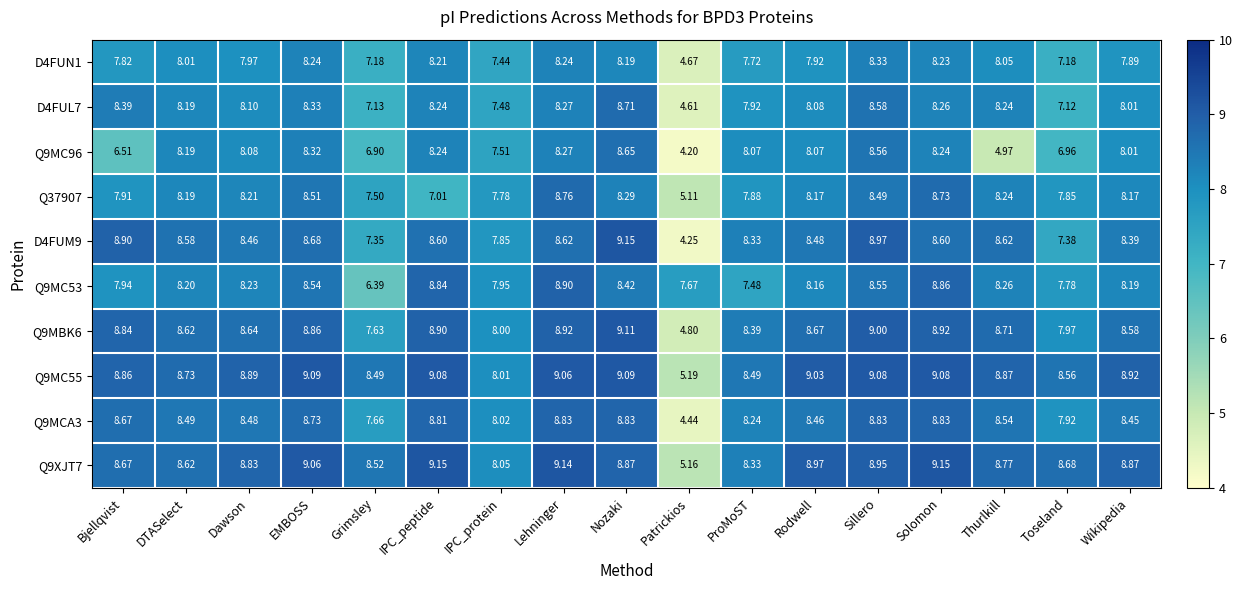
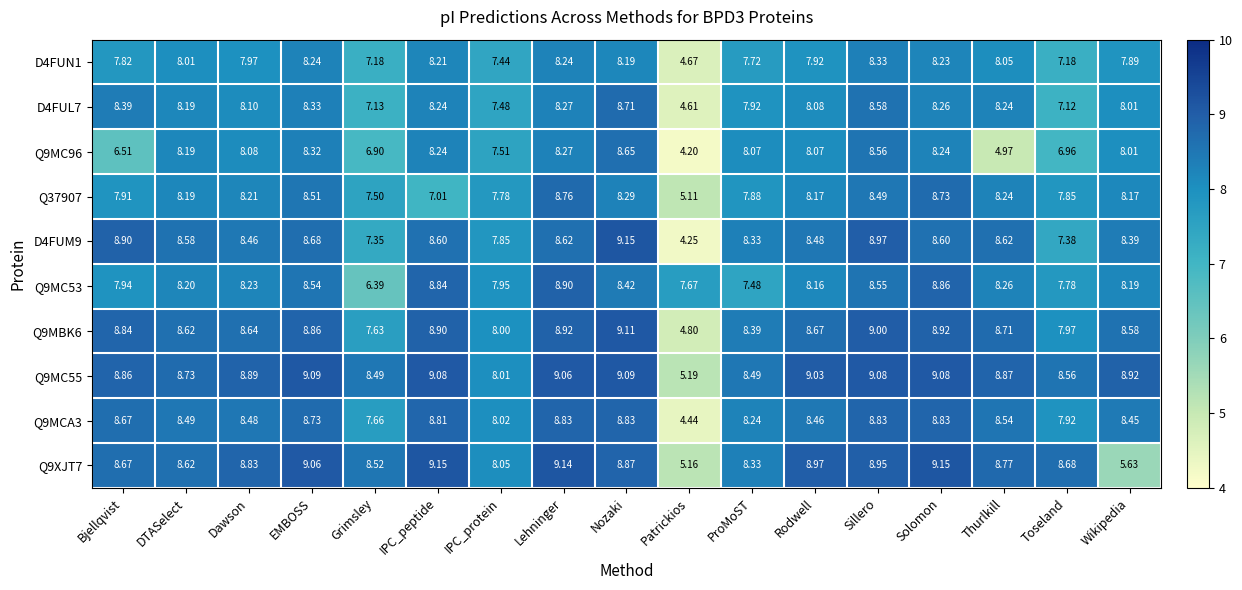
  {
    "D4FUN1": {
      "Bjellqvist": 7.82,
      "DTASelect": 8.01,
      "Dawson": 7.97,
      "EMBOSS": 8.24,
      "Grimsley": 7.18,
      "IPC_peptide": 8.21,
      "IPC_protein": 7.44,
      "Lehninger": 8.24,
      "Nozaki": 8.19,
      "Patrickios": 4.67,
      "ProMoST": 7.72,
      "Rodwell": 7.92,
      "Sillero": 8.33,
      "Solomon": 8.23,
      "Thurlkill": 8.05,
      "Toseland": 7.18,
      "Wikipedia": 7.89
    },
    "D4FUL7": {
      "Bjellqvist": 8.39,
      "DTASelect": 8.19,
      "Dawson": 8.10,
      "EMBOSS": 8.33,
      "Grimsley": 7.13,
      "IPC_peptide": 8.24,
      "IPC_protein": 7.48,
      "Lehninger": 8.27,
      "Nozaki": 8.71,
      "Patrickios": 4.61,
      "ProMoST": 7.92,
      "Rodwell": 8.08,
      "Sillero": 8.58,
      "Solomon": 8.26,
      "Thurlkill": 8.24,
      "Toseland": 7.12,
      "Wikipedia": 8.01
    },
    "Q9MC96": {
      "Bjellqvist": 6.51,
      "DTASelect": 8.19,
      "Dawson": 8.08,
      "EMBOSS": 8.32,
      "Grimsley": 6.90,
      "IPC_peptide": 8.24,
      "IPC_protein": 7.51,
      "Lehninger": 8.27,
      "Nozaki": 8.65,
      "Patrickios": 4.20,
      "ProMoST": 8.07,
      "Rodwell": 8.07,
      "Sillero": 8.56,
      "Solomon": 8.24,
      "Thurlkill": 4.97,
      "Toseland": 6.96,
      "Wikipedia": 8.01
    },
    "Q37907": {
      "Bjellqvist": 7.91,
      "DTASelect": 8.19,
      "Dawson": 8.21,
      "EMBOSS": 8.51,
      "Grimsley": 7.50,
      "IPC_peptide": 7.01,
      "IPC_protein": 7.78,
      "Lehninger": 8.76,
      "Nozaki": 8.29,
      "Patrickios": 5.11,
      "ProMoST": 7.88,
      "Rodwell": 8.17,
      "Sillero": 8.49,
      "Solomon": 8.73,
      "Thurlkill": 8.24,
      "Toseland": 7.85,
      "Wikipedia": 8.17
    },
    "D4FUM9": {
      "Bjellqvist": 8.90,
      "DTASelect": 8.58,
      "Dawson": 8.46,
      "EMBOSS": 8.68,
      "Grimsley": 7.35,
      "IPC_peptide": 8.60,
      "IPC_protein": 7.85,
      "Lehninger": 8.62,
      "Nozaki": 9.15,
      "Patrickios": 4.25,
      "ProMoST": 8.33,
      "Rodwell": 8.48,
      "Sillero": 8.97,
      "Solomon": 8.60,
      "Thurlkill": 8.62,
      "Toseland": 7.38,
      "Wikipedia": 8.39
    },
    "Q9MC53": {
      "Bjellqvist": 7.94,
      "DTASelect": 8.20,
      "Dawson": 8.23,
      "EMBOSS": 8.54,
      "Grimsley": 6.39,
      "IPC_peptide": 8.84,
      "IPC_protein": 7.95,
      "Lehninger": 8.90,
      "Nozaki": 8.42,
      "Patrickios": 7.67,
      "ProMoST": 7.48,
      "Rodwell": 8.16,
      "Sillero": 8.55,
      "Solomon": 8.86,
      "Thurlkill": 8.26,
      "Toseland": 7.78,
      "Wikipedia": 8.19
    },
    "Q9MBK6": {
      "Bjellqvist": 8.84,
      "DTASelect": 8.62,
      "Dawson": 8.64,
      "EMBOSS": 8.86,
      "Grimsley": 7.63,
      "IPC_peptide": 8.90,
      "IPC_protein": 8.00,
      "Lehninger": 8.92,
      "Nozaki": 9.11,
      "Patrickios": 4.80,
      "ProMoST": 8.39,
      "Rodwell": 8.67,
      "Sillero": 9.00,
      "Solomon": 8.92,
      "Thurlkill": 8.71,
      "Toseland": 7.97,
      "Wikipedia": 8.58
    },
    "Q9MC55": {
      "Bjellqvist": 8.86,
      "DTASelect": 8.73,
      "Dawson": 8.89,
      "EMBOSS": 9.09,
      "Grimsley": 8.49,
      "IPC_peptide": 9.08,
      "IPC_protein": 8.01,
      "Lehninger": 9.06,
      "Nozaki": 9.09,
      "Patrickios": 5.19,
      "ProMoST": 8.49,
      "Rodwell": 9.03,
      "Sillero": 9.08,
      "Solomon": 9.08,
      "Thurlkill": 8.87,
      "Toseland": 8.56,
      "Wikipedia": 8.92
    },
    "Q9MCA3": {
      "Bjellqvist": 8.67,
      "DTASelect": 8.49,
      "Dawson": 8.48,
      "EMBOSS": 8.73,
      "Grimsley": 7.66,
      "IPC_peptide": 8.81,
      "IPC_protein": 8.02,
      "Lehninger": 8.83,
      "Nozaki": 8.83,
      "Patrickios": 4.44,
      "ProMoST": 8.24,
      "Rodwell": 8.46,
      "Sillero": 8.83,
      "Solomon": 8.83,
      "Thurlkill": 8.54,
      "Toseland": 7.92,
      "Wikipedia": 8.45
    },
    "Q9XJT7": {
      "Bjellqvist": 8.67,
      "DTASelect": 8.62,
      "Dawson": 8.83,
      "EMBOSS": 9.06,
      "Grimsley": 8.52,
      "IPC_peptide": 9.15,
      "IPC_protein": 8.05,
      "Lehninger": 9.14,
      "Nozaki": 8.87,
      "Patrickios": 5.16,
      "ProMoST": 8.33,
      "Rodwell": 8.97,
      "Sillero": 8.95,
      "Solomon": 9.15,
      "Thurlkill": 8.77,
      "Toseland": 8.68,
-     "Wikipedia": 8.87
+     "Wikipedia": 5.63
    }
  }
